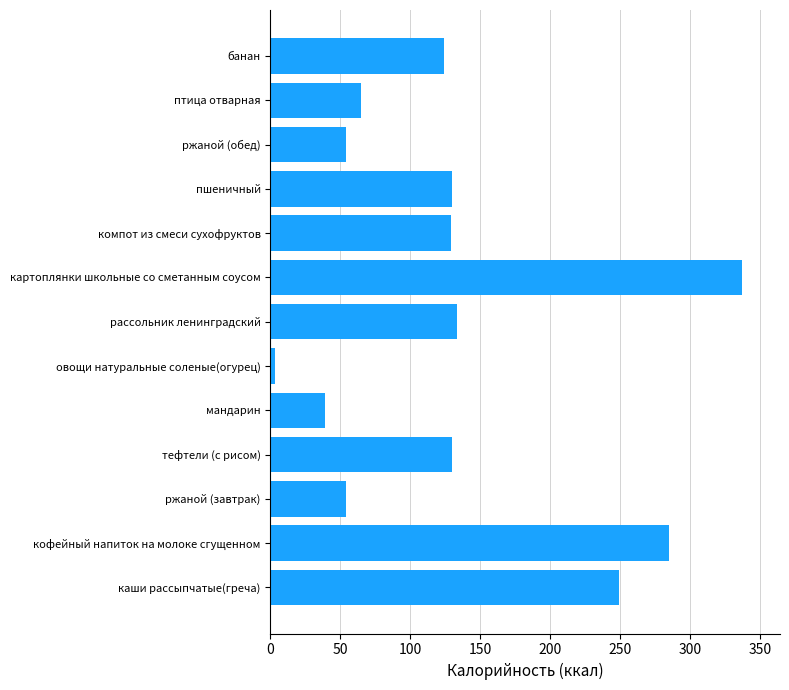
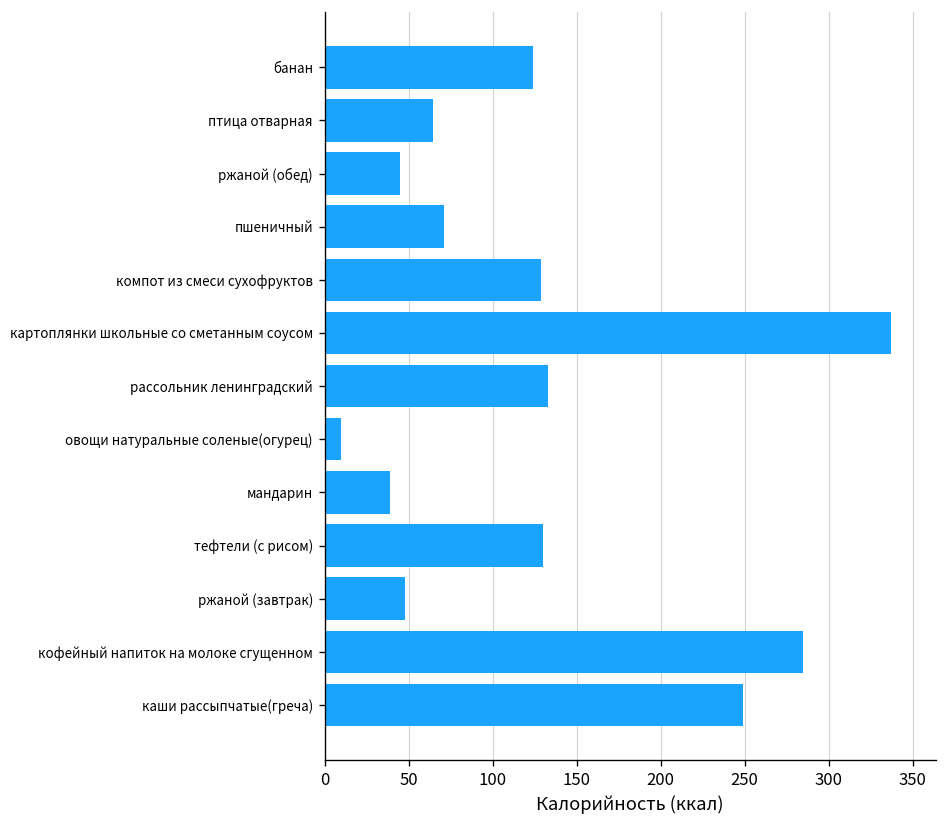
  {
    "банан": 124,
    "птица отварная": 65,
-   "ржаной (обед)": 54,
-   "пшеничный": 130,
+   "ржаной (обед)": 45,
+   "пшеничный": 71,
    "компот из смеси сухофруктов": 129,
    "картоплянки школьные со сметанным соусом": 337,
    "рассольник ленинградский": 133,
-   "овощи натуральные соленые(огурец)": 3,
+   "овощи натуральные соленые(огурец)": 10,
    "мандарин": 39,
    "тефтели (с рисом)": 130,
-   "ржаной (завтрак)": 54,
+   "ржаной (завтрак)": 48,
    "кофейный напиток на молоке сгущенном": 285,
    "каши рассыпчатые(греча)": 249
  }
